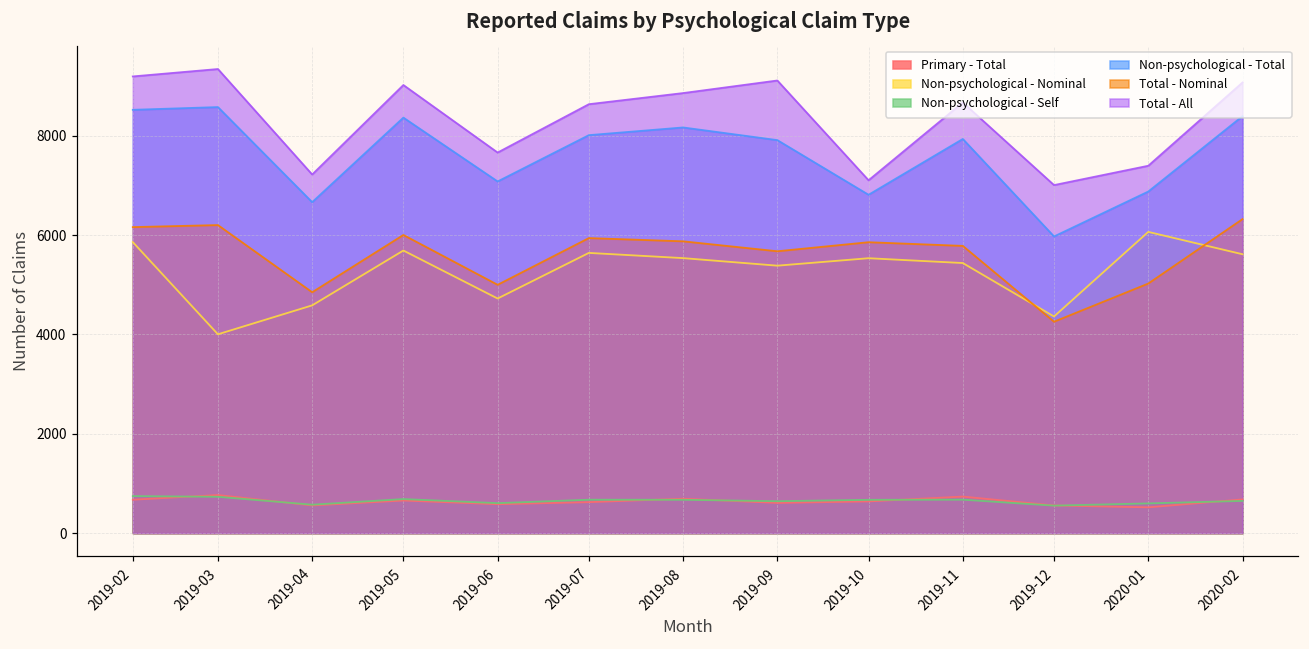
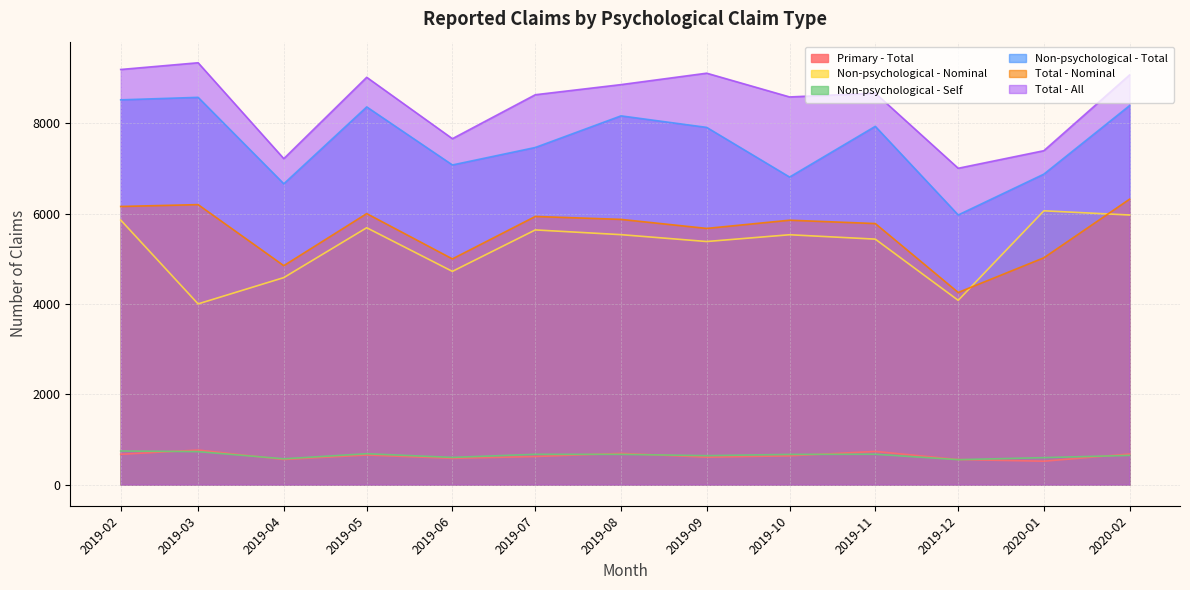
  {
    "Primary - Total": {
      "2019-02": 700,
      "2019-11": 700,
      "2020-01": 500
    },
    "Non-psychological - Nominal": {
      "2019-02": 5900,
      "2019-03": 4000,
      "2019-04": 4600,
      "2019-05": 5700,
      "2019-06": 4700,
      "2019-07": 5600,
      "2019-08": 5500,
      "2019-09": 5400,
      "2019-10": 5500,
      "2019-11": 5400,
-     "2019-12": 4400,
+     "2019-12": 4100,
      "2020-01": 6100,
-     "2020-02": 5600
+     "2020-02": 6000
    },
    "Non-psychological - Self": {
      "2019-02": 700,
      "2019-11": 700,
      "2020-01": 600
    },
    "Non-psychological - Total": {
      "2019-02": 8500,
      "2019-03": 8600,
      "2019-04": 6700,
      "2019-05": 8400,
      "2019-06": 7100,
-     "2019-07": 8000,
+     "2019-07": 7500,
      "2019-08": 8200,
      "2019-09": 7900,
      "2019-10": 6800,
      "2019-11": 7900,
      "2019-12": 6000,
      "2020-01": 6900,
      "2020-02": 8400
    },
    "Total - Nominal": {
      "2019-02": 6200,
      "2019-03": 6200,
      "2019-04": 4800,
      "2019-05": 6000,
      "2019-06": 5000,
      "2019-07": 5900,
      "2019-08": 5900,
      "2019-09": 5700,
      "2019-10": 5900,
      "2019-11": 5800,
      "2019-12": 4300,
      "2020-01": 5000,
      "2020-02": 6300
    },
    "Total - All": {
      "2019-02": 9200,
      "2019-03": 9300,
      "2019-04": 7200,
      "2019-05": 9000,
      "2019-06": 7700,
      "2019-07": 8600,
      "2019-08": 8900,
      "2019-09": 9100,
-     "2019-10": 7100,
+     "2019-10": 8600,
      "2019-12": 7000,
      "2020-01": 7400
    }
  }
